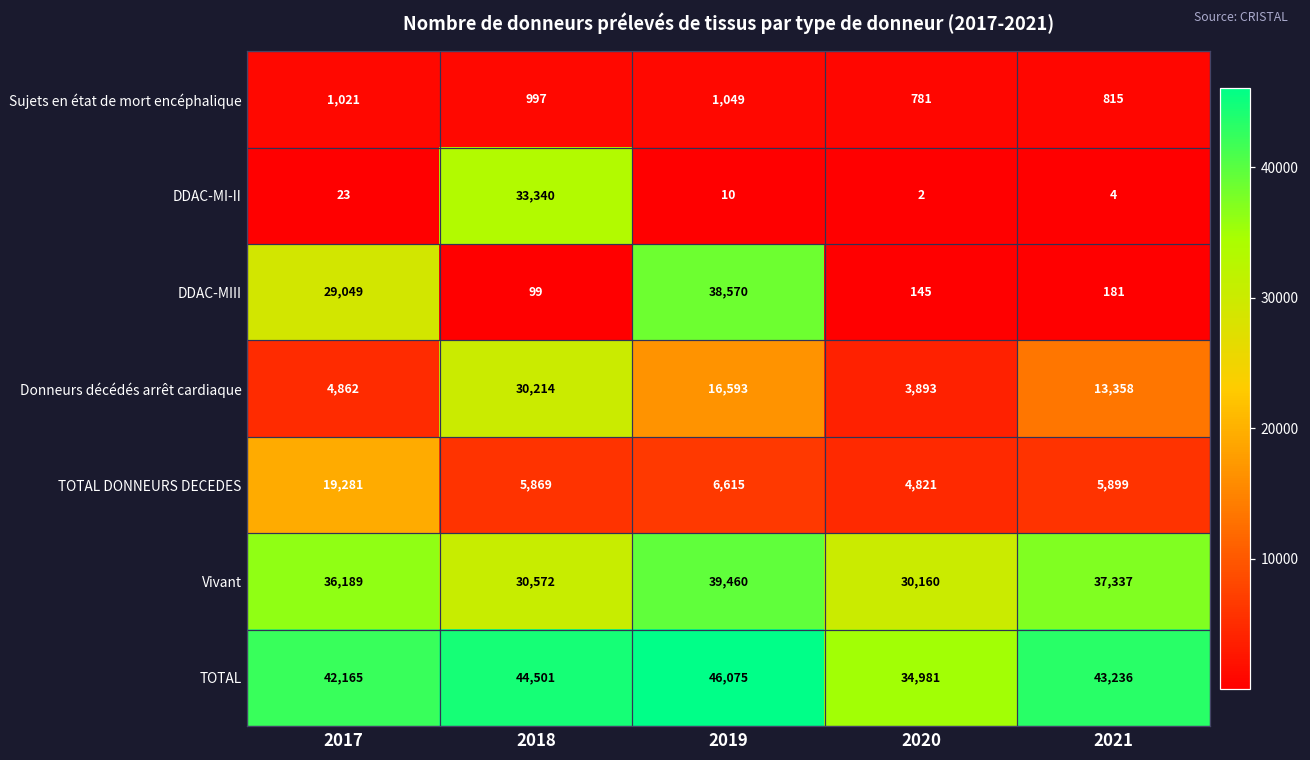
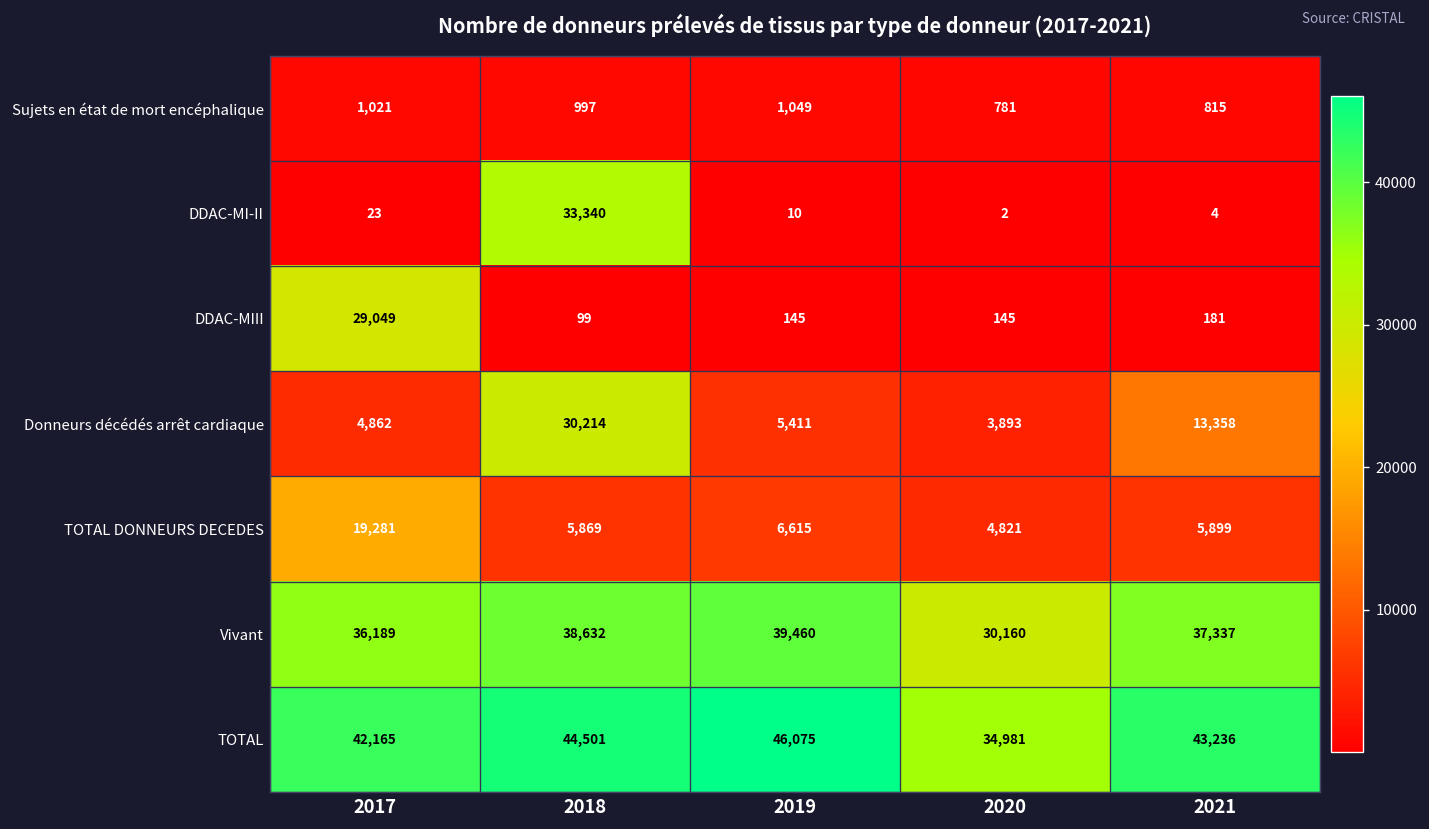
  {
    "Sujets en état de mort encéphalique": {
      "2017": "1,021",
      "2018": "997",
      "2019": "1,049",
      "2020": "781",
      "2021": "815"
    },
    "DDAC-MI-II": {
      "2017": "23",
      "2018": "33,340",
      "2019": "10",
      "2020": "2",
      "2021": "4"
    },
    "DDAC-MIII": {
      "2017": "29,049",
      "2018": "99",
-     "2019": "38,570",
+     "2019": "145",
      "2020": "145",
      "2021": "181"
    },
    "Donneurs décédés arrêt cardiaque": {
      "2017": "4,862",
      "2018": "30,214",
-     "2019": "16,593",
+     "2019": "5,411",
      "2020": "3,893",
      "2021": "13,358"
    },
    "TOTAL DONNEURS DECEDES": {
      "2017": "19,281",
      "2018": "5,869",
      "2019": "6,615",
      "2020": "4,821",
      "2021": "5,899"
    },
    "Vivant": {
      "2017": "36,189",
-     "2018": "30,572",
+     "2018": "38,632",
      "2019": "39,460",
      "2020": "30,160",
      "2021": "37,337"
    },
    "TOTAL": {
      "2017": "42,165",
      "2018": "44,501",
      "2019": "46,075",
      "2020": "34,981",
      "2021": "43,236"
    }
  }
